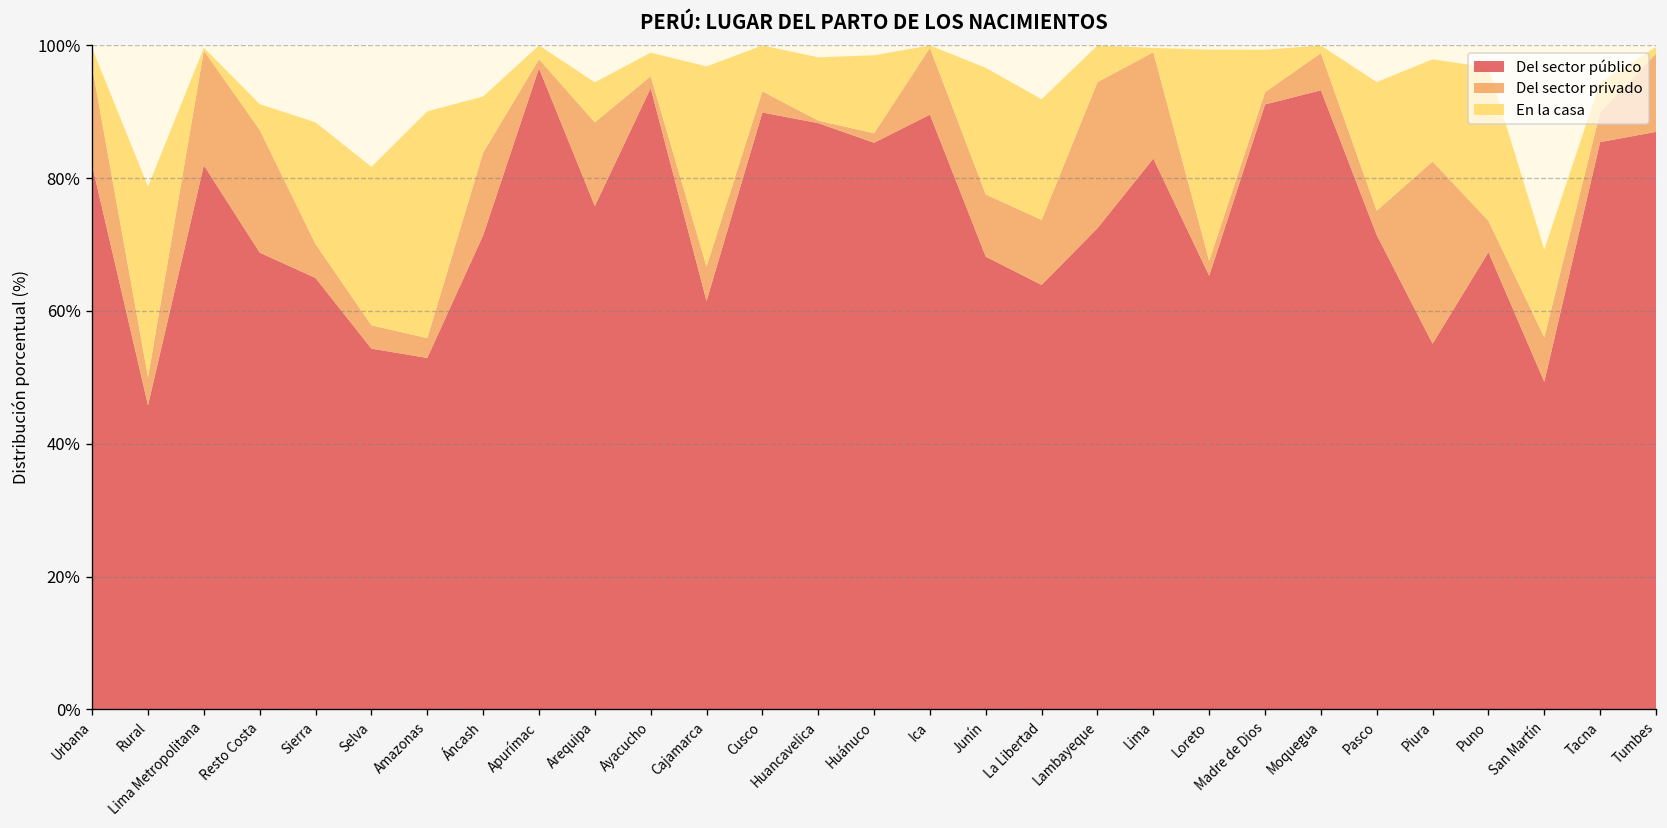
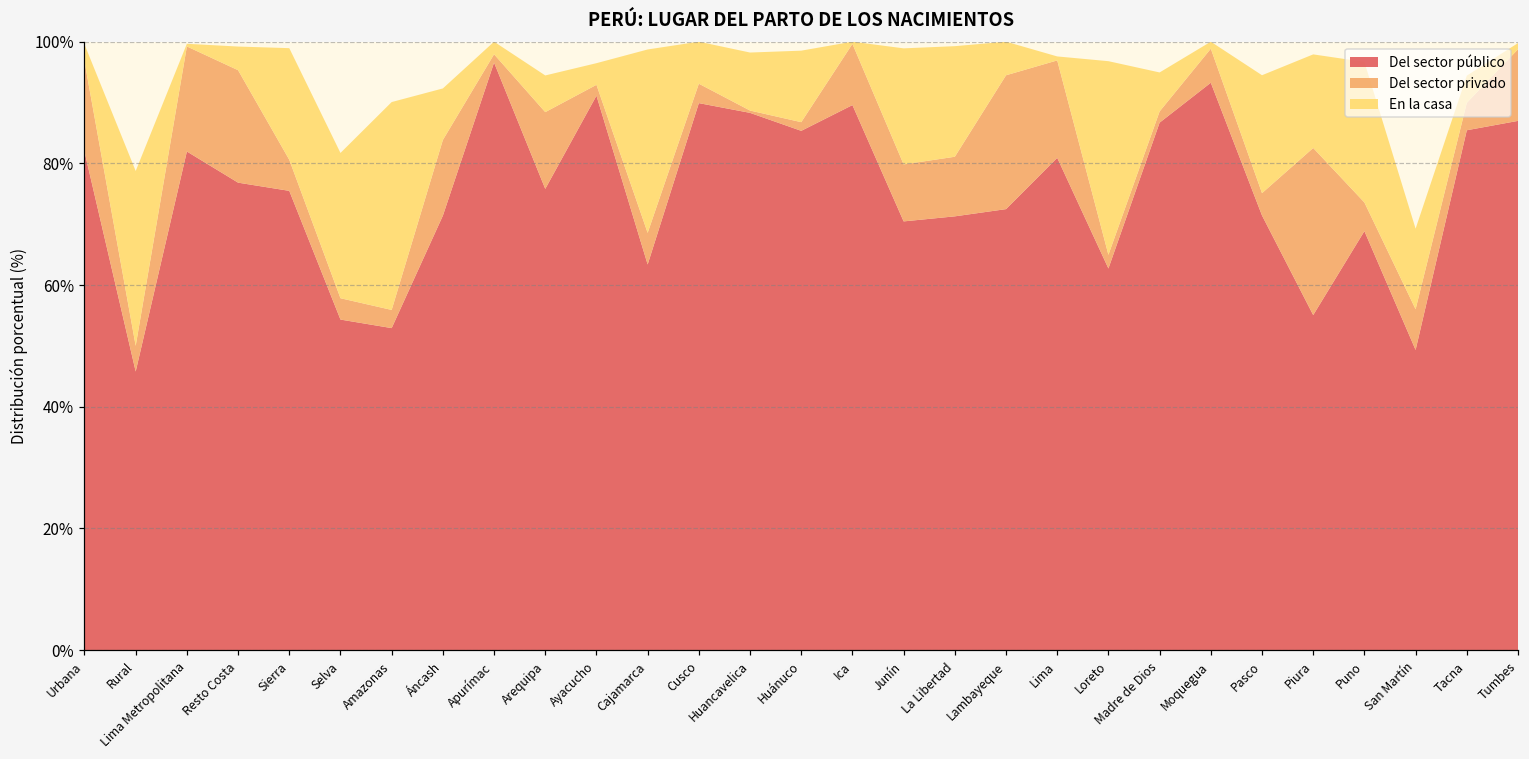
  {
    "Del sector público": {
      "Urbana": "82%",
      "Rural": "46%",
      "Lima Metropolitana": "82%",
-     "Resto Costa": "69%",
-     "Sierra": "65%",
+     "Resto Costa": "77%",
+     "Sierra": "75%",
      "Selva": "54%",
      "Amazonas": "53%",
      "Áncash": "71%",
      "Apurímac": "97%",
      "Arequipa": "76%",
-     "Ayacucho": "94%",
-     "Cajamarca": "62%",
+     "Ayacucho": "91%",
+     "Cajamarca": "63%",
      "Cusco": "90%",
      "Huánuco": "85%",
      "Ica": "90%",
-     "Junín": "68%",
-     "La Libertad": "64%",
+     "Junín": "70%",
+     "La Libertad": "71%",
      "Lambayeque": "72%",
-     "Lima": "83%",
-     "Loreto": "65%",
-     "Madre de Dios": "91%",
+     "Lima": "81%",
+     "Loreto": "63%",
+     "Madre de Dios": "87%",
      "Moquegua": "93%",
      "Pasco": "71%",
      "Piura": "55%",
      "Puno": "69%",
      "San Martín": "49%",
      "Tacna": "85%",
      "Tumbes": "87%"
    }
  }
